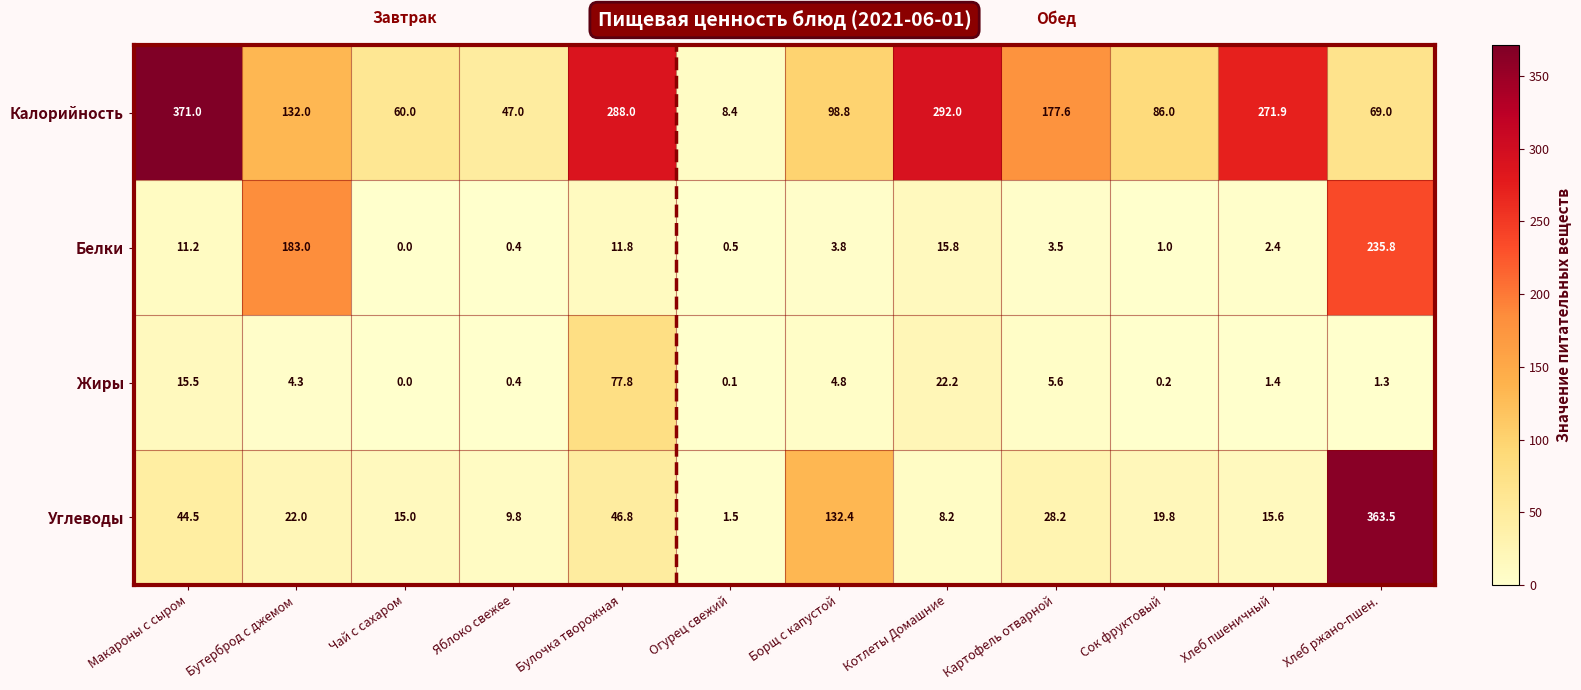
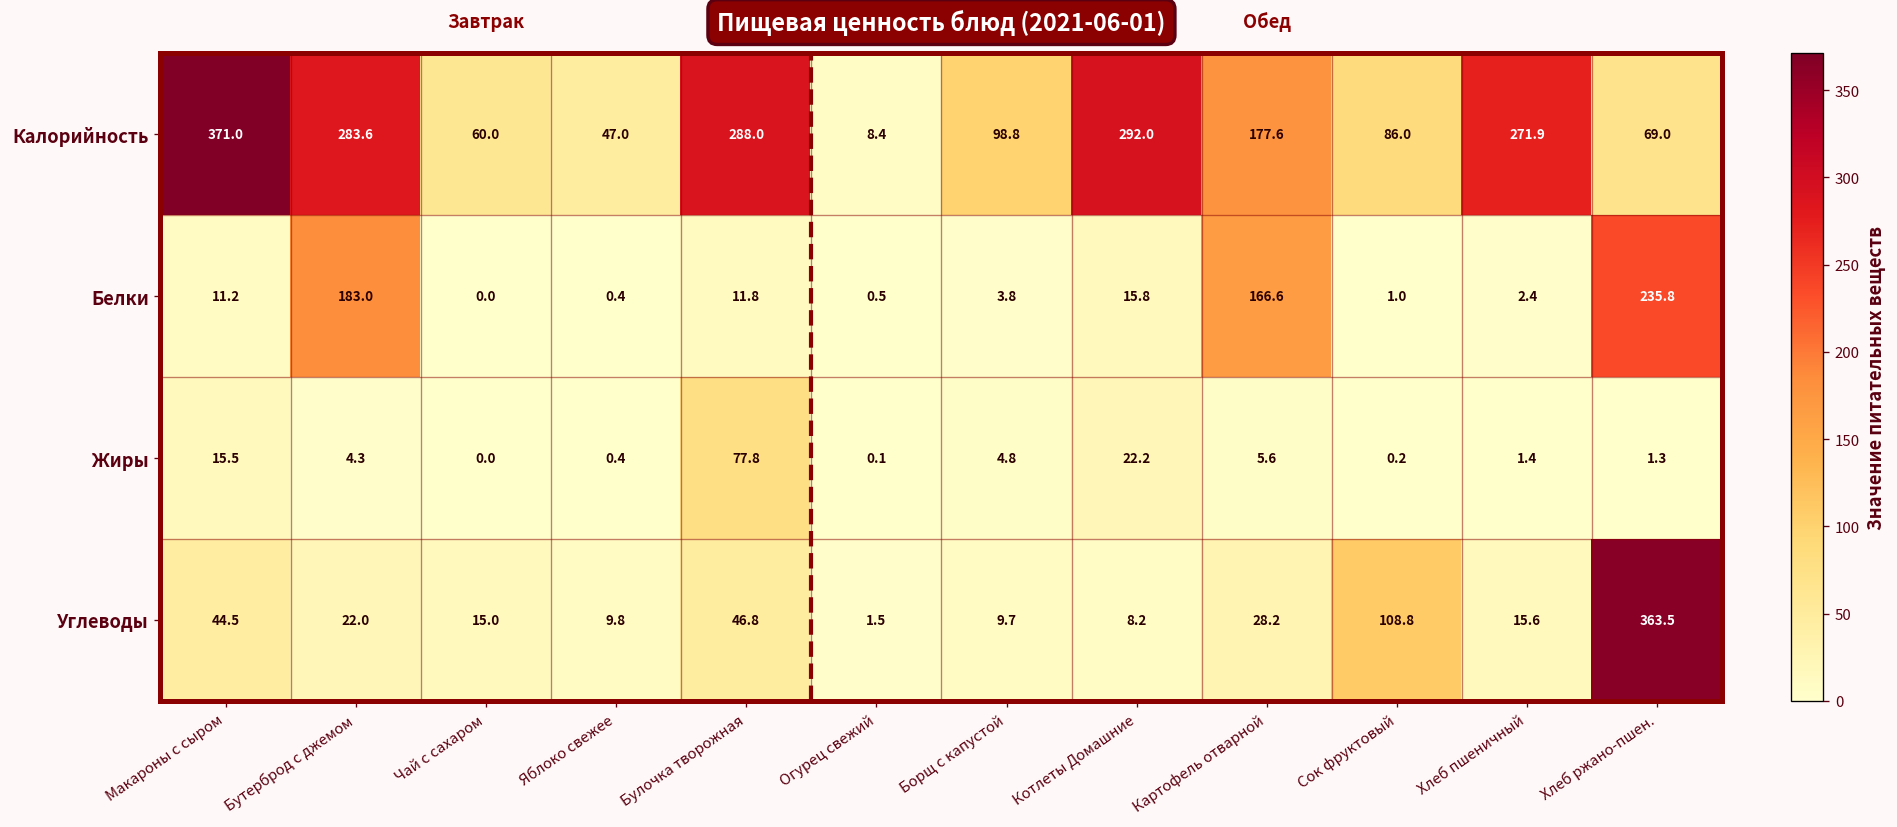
  {
    "Калорийность": {
      "Макароны с сыром": 371.0,
-     "Бутерброд с джемом": 132.0,
+     "Бутерброд с джемом": 283.6,
      "Чай с сахаром": 60.0,
      "Яблоко свежее": 47.0,
      "Булочка творожная": 288.0,
      "Огурец свежий": 8.4,
      "Борщ с капустой": 98.8,
      "Котлеты Домашние": 292.0,
      "Картофель отварной": 177.6,
      "Сок фруктовый": 86.0,
      "Хлеб пшеничный": 271.9,
      "Хлеб ржано-пшен.": 69.0
    },
    "Белки": {
      "Макароны с сыром": 11.2,
      "Бутерброд с джемом": 183.0,
      "Чай с сахаром": 0.0,
      "Яблоко свежее": 0.4,
      "Булочка творожная": 11.8,
      "Огурец свежий": 0.5,
      "Борщ с капустой": 3.8,
      "Котлеты Домашние": 15.8,
-     "Картофель отварной": 3.5,
+     "Картофель отварной": 166.6,
      "Сок фруктовый": 1.0,
      "Хлеб пшеничный": 2.4,
      "Хлеб ржано-пшен.": 235.8
    },
    "Жиры": {
      "Макароны с сыром": 15.5,
      "Бутерброд с джемом": 4.3,
      "Чай с сахаром": 0.0,
      "Яблоко свежее": 0.4,
      "Булочка творожная": 77.8,
      "Огурец свежий": 0.1,
      "Борщ с капустой": 4.8,
      "Котлеты Домашние": 22.2,
      "Картофель отварной": 5.6,
      "Сок фруктовый": 0.2,
      "Хлеб пшеничный": 1.4,
      "Хлеб ржано-пшен.": 1.3
    },
    "Углеводы": {
      "Макароны с сыром": 44.5,
      "Бутерброд с джемом": 22.0,
      "Чай с сахаром": 15.0,
      "Яблоко свежее": 9.8,
      "Булочка творожная": 46.8,
      "Огурец свежий": 1.5,
-     "Борщ с капустой": 132.4,
+     "Борщ с капустой": 9.7,
      "Котлеты Домашние": 8.2,
      "Картофель отварной": 28.2,
-     "Сок фруктовый": 19.8,
+     "Сок фруктовый": 108.8,
      "Хлеб пшеничный": 15.6,
      "Хлеб ржано-пшен.": 363.5
    }
  }
